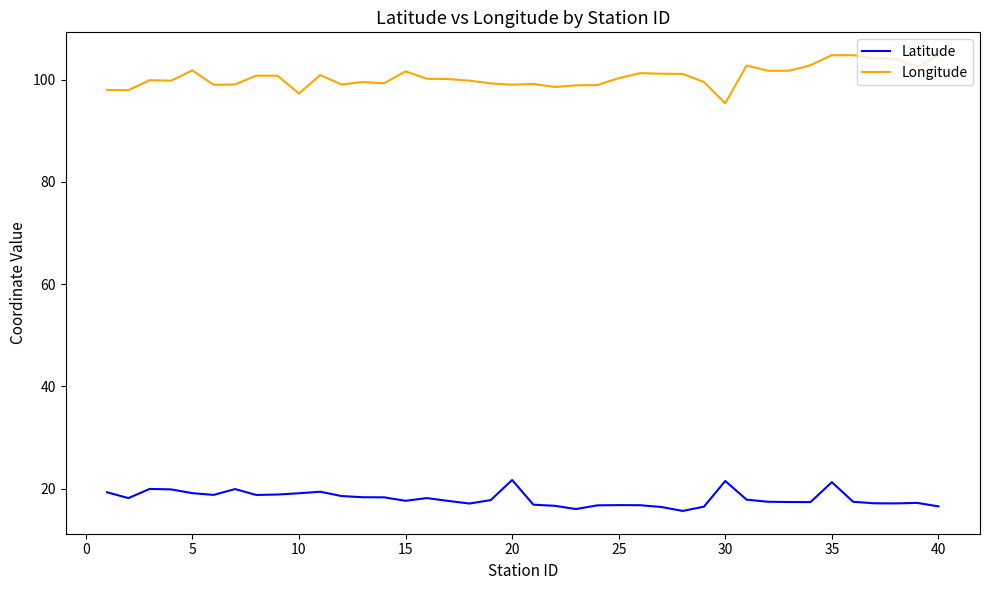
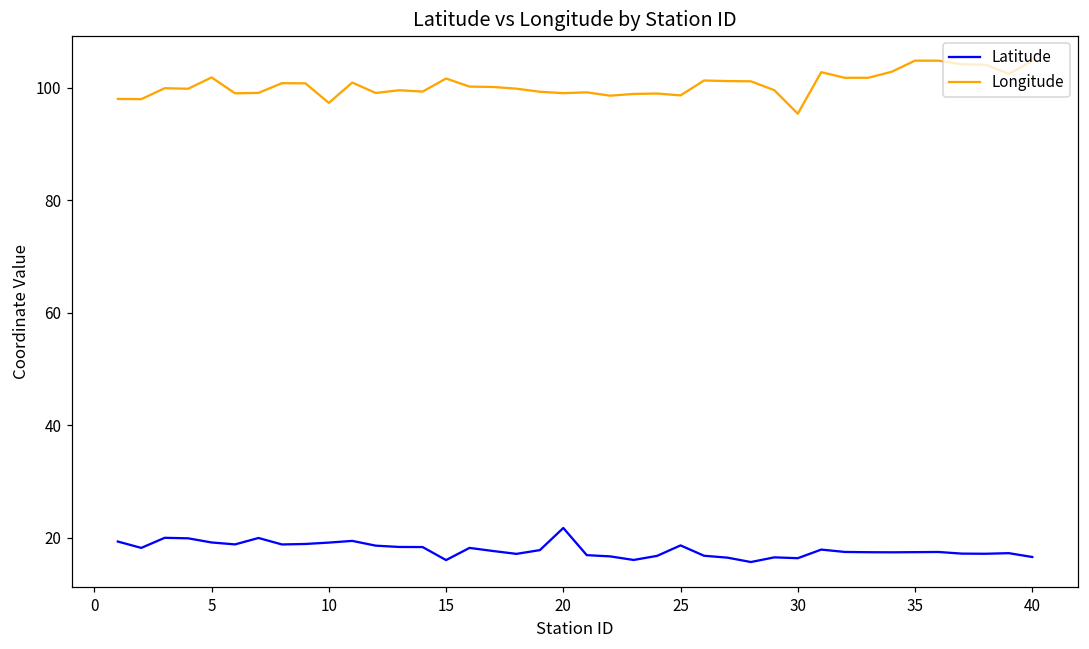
  {
    "Latitude": {
      "5": 19,
      "10": 19,
-     "15": 18,
+     "15": 16,
      "20": 22,
-     "25": 17,
-     "30": 22,
-     "35": 21,
+     "25": 19,
+     "30": 16,
+     "35": 17,
      "40": 17
    },
    "Longitude": {
      "5": 102,
      "10": 97,
      "15": 102,
      "20": 99,
-     "25": 100,
+     "25": 99,
      "30": 95,
      "35": 105
    }
  }
